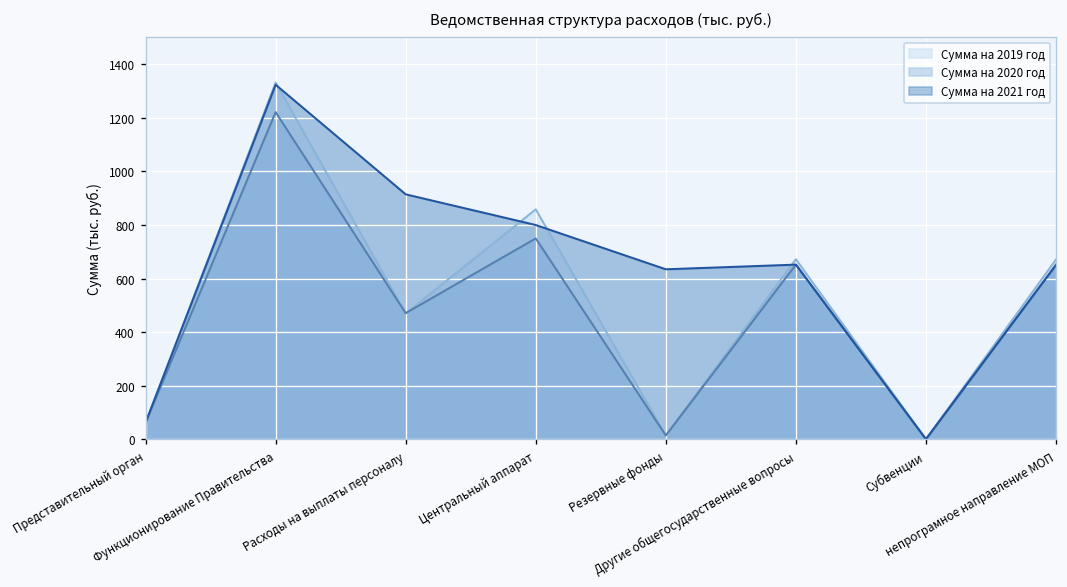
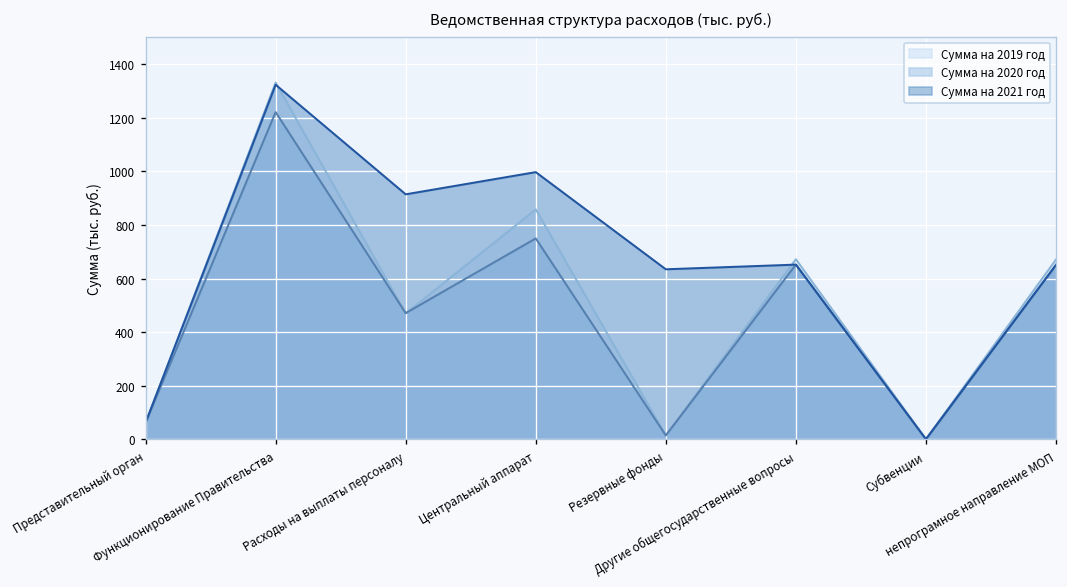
  {
    "Сумма на 2021 год": {
      "Расходы на выплаты персоналу": 910,
-     "Центральный аппарат": 800,
+     "Центральный аппарат": 1000,
      "Резервные фонды": 630
    }
  }
